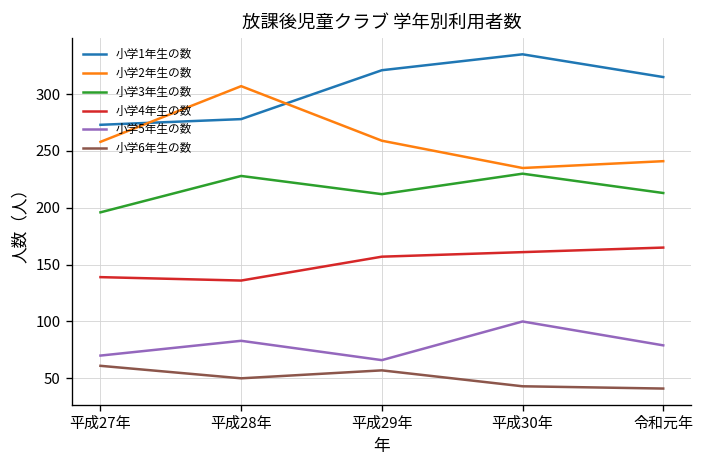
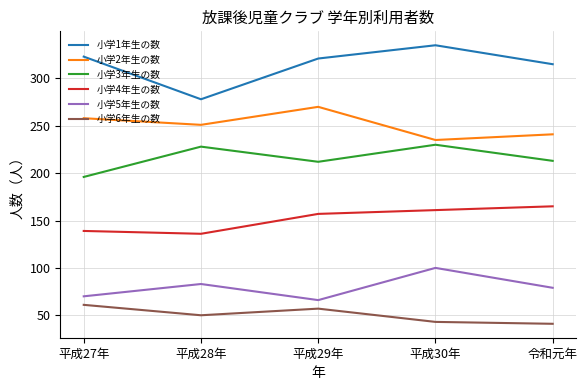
  {
    "小学1年生の数": {
-     "平成27年": 270,
+     "平成27年": 320,
      "平成28年": 280,
      "平成29年": 320,
      "平成30年": 340,
      "令和元年": 320
    },
    "小学2年生の数": {
      "平成27年": 260,
-     "平成28年": 310,
-     "平成29年": 260,
+     "平成28年": 250,
+     "平成29年": 270,
      "平成30年": 240,
      "令和元年": 240
    },
    "小学3年生の数": {
      "平成27年": 200,
      "平成28年": 230,
      "平成29年": 210,
      "平成30年": 230,
      "令和元年": 210
    },
    "小学4年生の数": {
      "平成27年": 140,
      "平成28年": 140,
      "平成29年": 160,
      "平成30年": 160,
      "令和元年": 170
    },
    "小学5年生の数": {
      "平成27年": 70,
      "平成28年": 80,
      "平成29年": 70,
      "平成30年": 100,
      "令和元年": 80
    },
    "小学6年生の数": {
      "平成27年": 60,
      "平成28年": 50,
      "平成29年": 60,
      "平成30年": 40,
      "令和元年": 40
    }
  }
